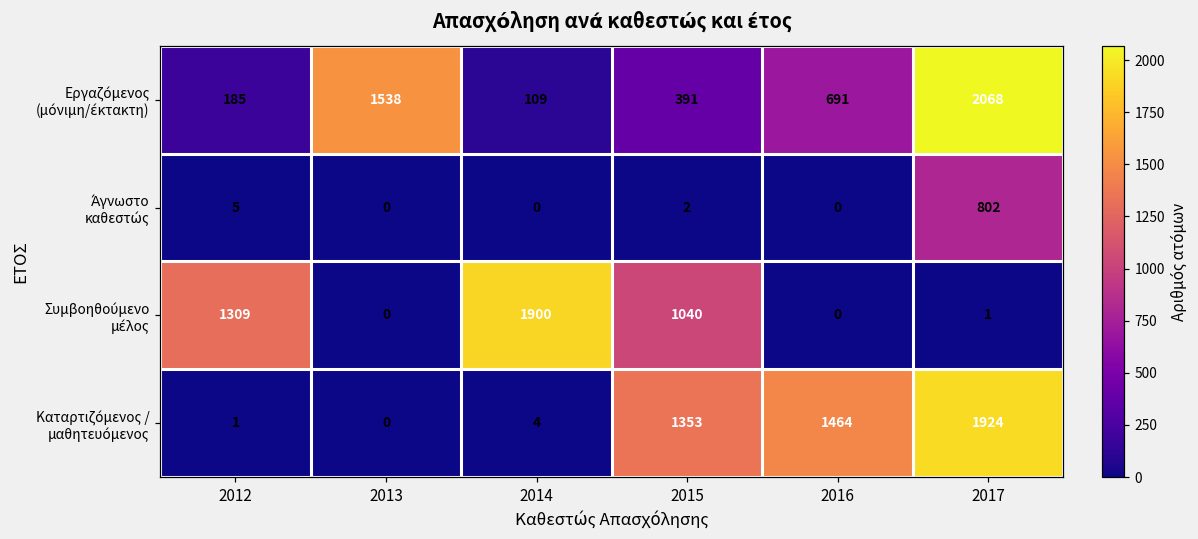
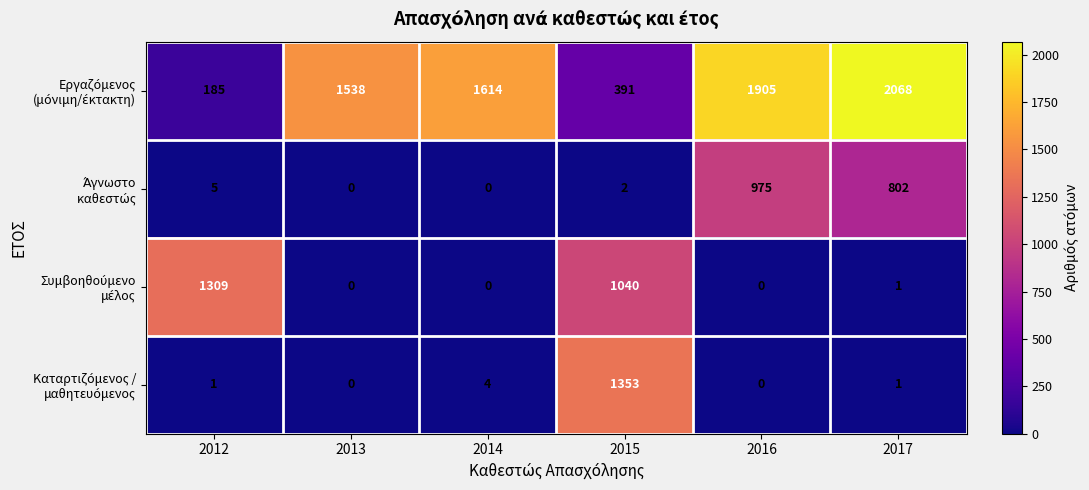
  {
    "Εργαζόμενος (μόνιμη/έκτακτη)": {
      "2012": 185,
      "2013": 1538,
-     "2014": 109,
+     "2014": 1614,
      "2015": 391,
-     "2016": 691,
+     "2016": 1905,
      "2017": 2068
    },
    "Άγνωστο καθεστώς": {
      "2012": 5,
      "2013": 0,
      "2014": 0,
      "2015": 2,
-     "2016": 0,
+     "2016": 975,
      "2017": 802
    },
    "Συμβοηθούμενο μέλος": {
      "2012": 1309,
      "2013": 0,
-     "2014": 1900,
+     "2014": 0,
      "2015": 1040,
      "2016": 0,
      "2017": 1
    },
    "Καταρτιζόμενος / μαθητευόμενος": {
      "2012": 1,
      "2013": 0,
      "2014": 4,
      "2015": 1353,
-     "2016": 1464,
-     "2017": 1924
+     "2016": 0,
+     "2017": 1
    }
  }
